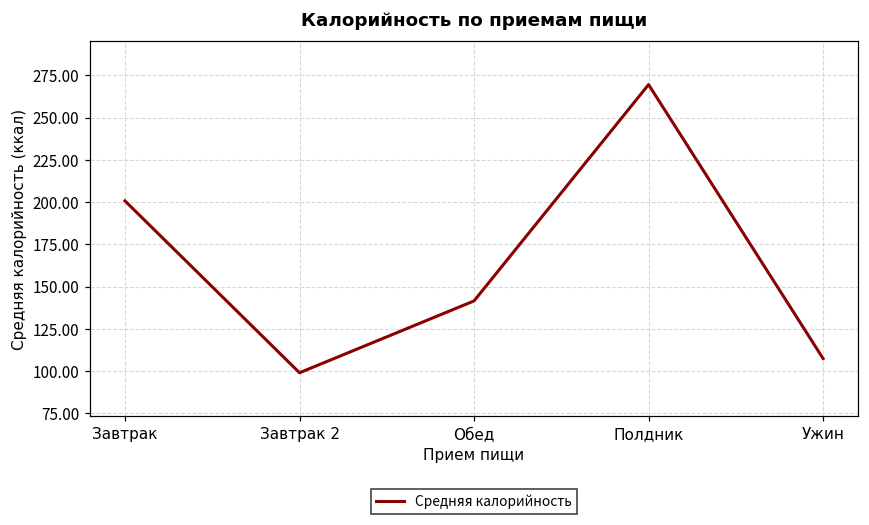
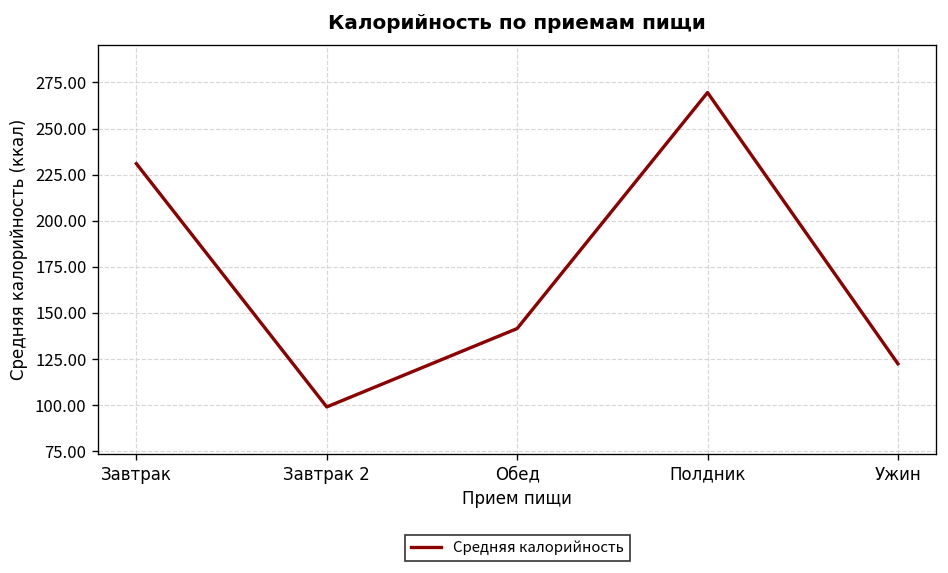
  {
-   "Завтрак": 201,
+   "Завтрак": 231,
    "Завтрак 2": 99,
    "Обед": 142,
    "Полдник": 270,
-   "Ужин": 107
+   "Ужин": 122
  }
